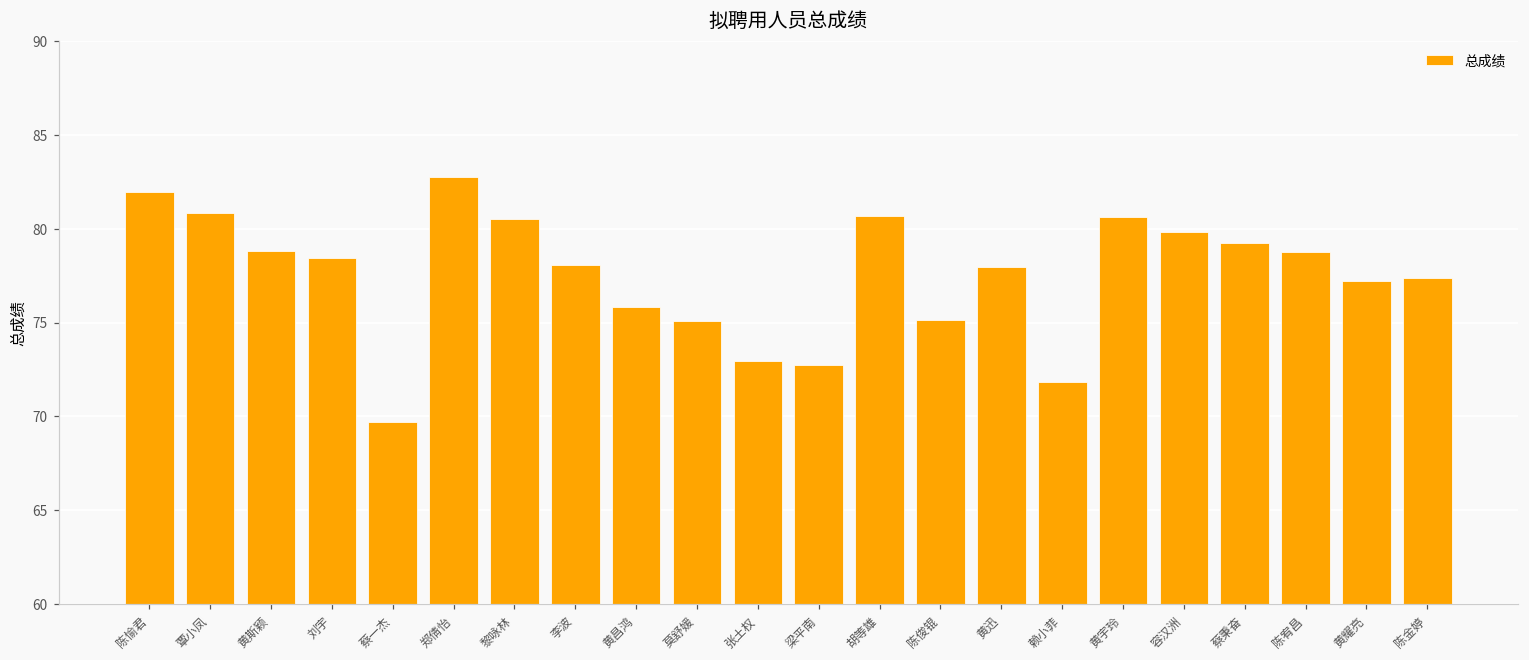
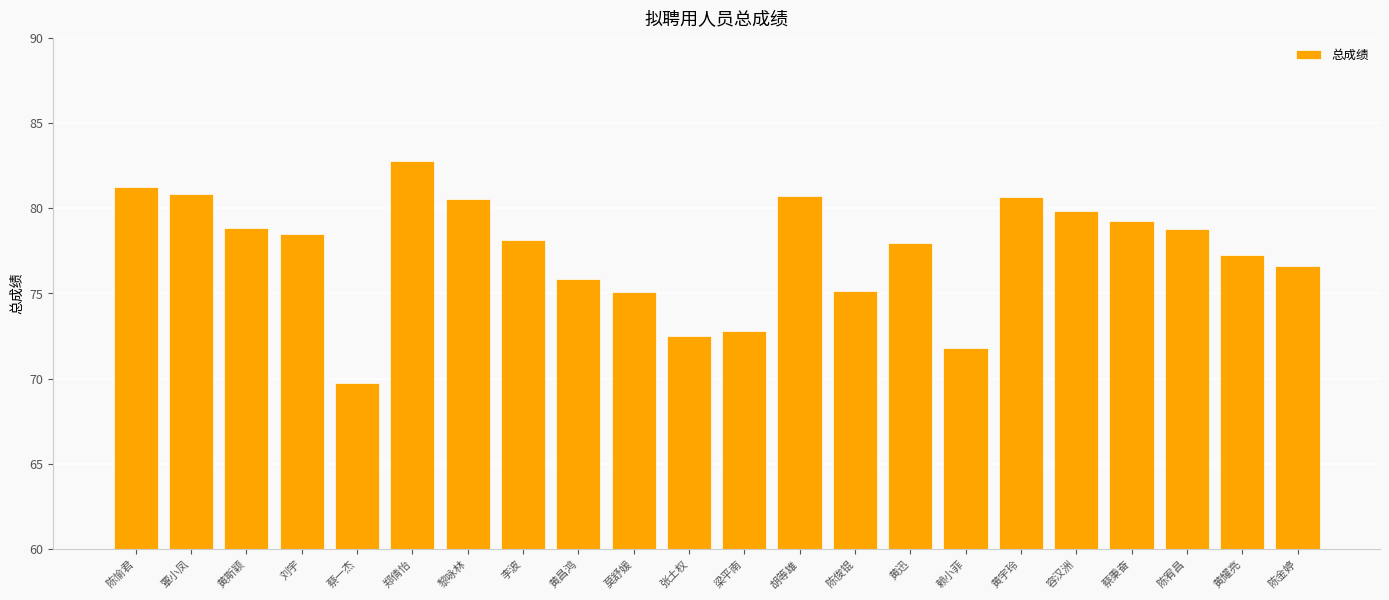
  {
-   "陈愉君": 82.0,
+   "陈愉君": 81.2,
    "覃小凤": 80.8,
    "黄斯颖": 78.9,
    "刘宇": 78.5,
    "蔡一杰": 69.7,
    "郑倩怡": 82.8,
    "黎咏林": 80.5,
    "李波": 78.1,
    "黄昌鸿": 75.8,
    "莫舒媛": 75.1,
-   "张土权": 73.0,
+   "张土权": 72.5,
    "梁平南": 72.8,
    "胡等雄": 80.7,
    "陈俊锟": 75.1,
    "黄迅": 78.0,
    "赖小菲": 71.8,
    "黄宇玲": 80.6,
    "容汉洲": 79.9,
    "蔡秉奋": 79.2,
    "陈宥昌": 78.8,
    "黄耀亮": 77.2,
-   "陈金婷": 77.4
+   "陈金婷": 76.6
  }
